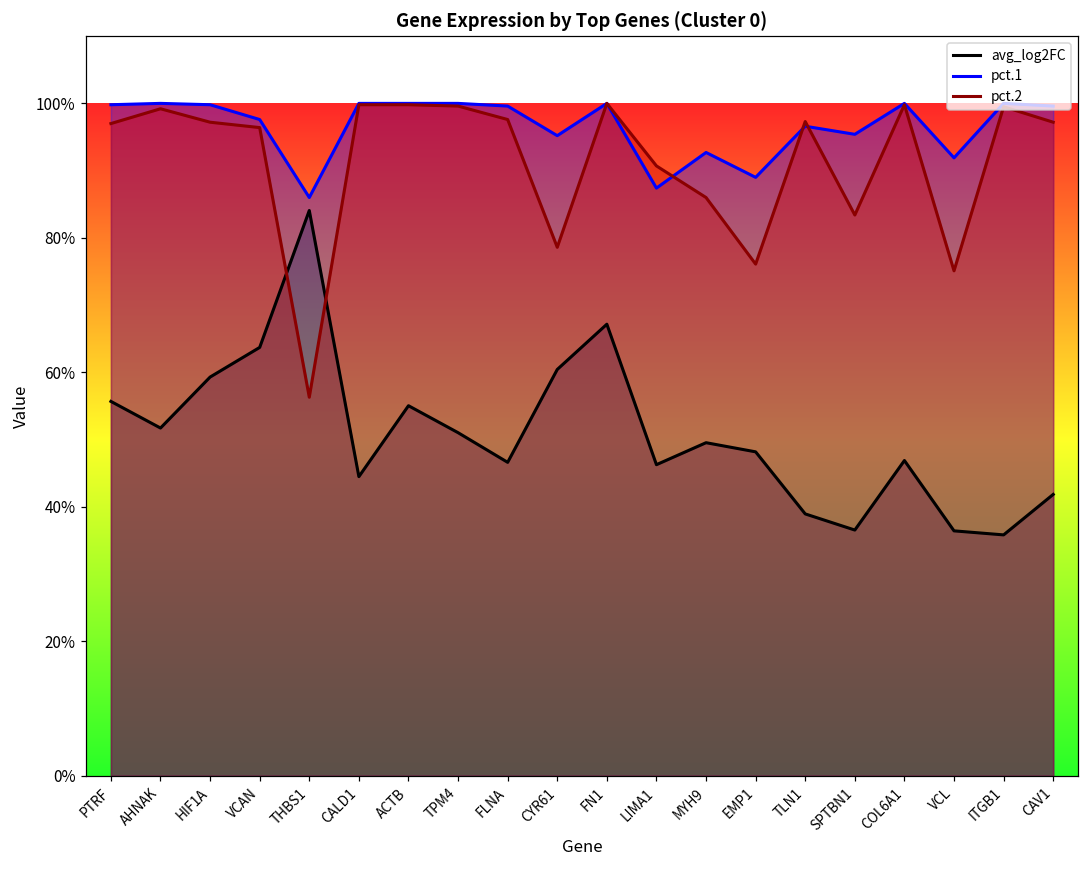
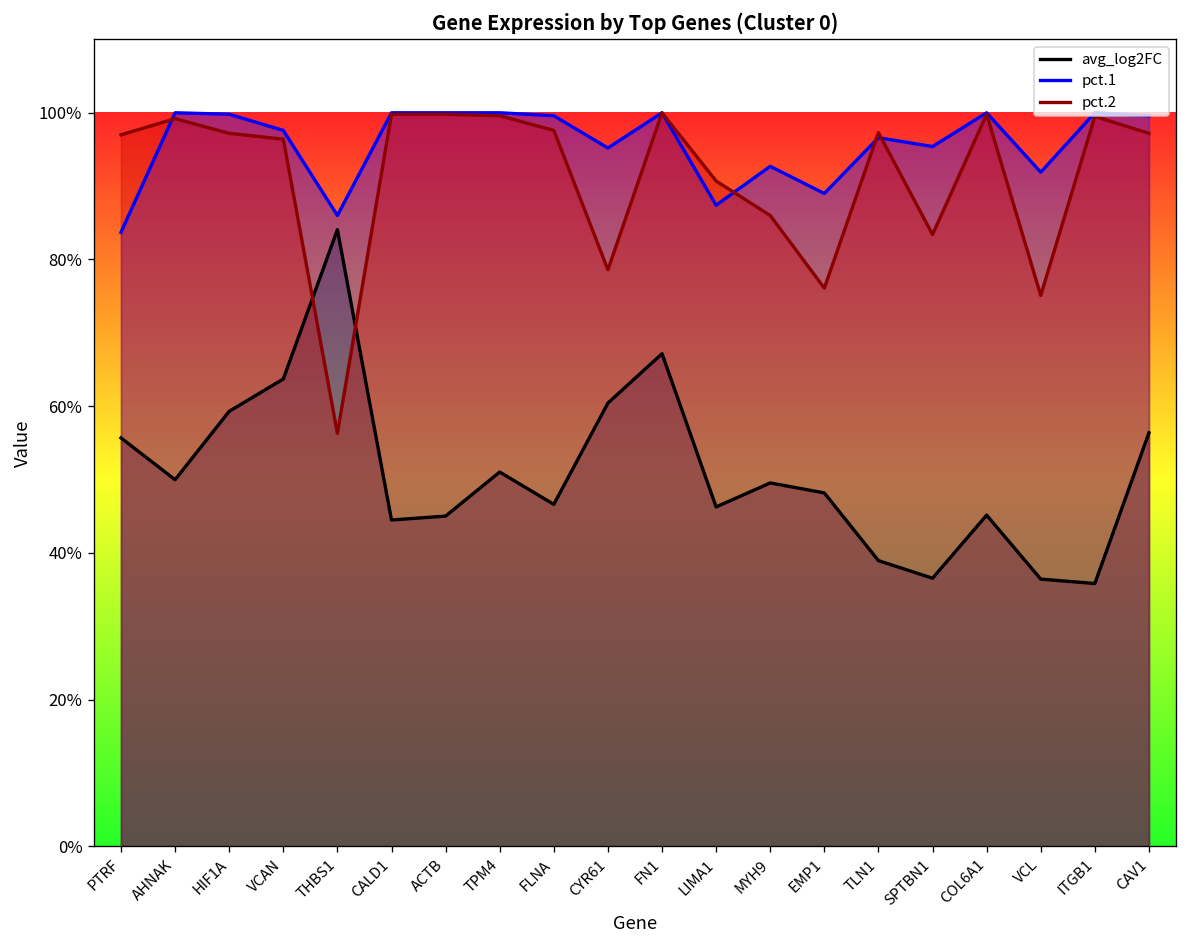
  {
    "avg_log2FC": {
      "PTRF": "56%",
-     "AHNAK": "52%",
+     "AHNAK": "50%",
      "HIF1A": "59%",
      "VCAN": "64%",
      "THBS1": "84%",
      "CALD1": "44%",
-     "ACTB": "55%",
+     "ACTB": "45%",
      "TPM4": "51%",
      "FLNA": "47%",
      "CYR61": "60%",
      "FN1": "67%",
      "LIMA1": "46%",
      "MYH9": "50%",
      "EMP1": "48%",
      "TLN1": "39%",
      "SPTBN1": "37%",
-     "COL6A1": "47%",
+     "COL6A1": "45%",
      "VCL": "36%",
      "ITGB1": "36%",
-     "CAV1": "42%"
+     "CAV1": "56%"
    },
    "pct.1": {
-     "PTRF": "100%",
+     "PTRF": "84%",
      "AHNAK": "100%",
      "HIF1A": "100%",
      "VCAN": "98%",
      "THBS1": "86%",
      "FLNA": "100%",
      "CYR61": "95%",
      "LIMA1": "87%",
      "MYH9": "93%",
      "EMP1": "89%",
      "TLN1": "97%",
      "SPTBN1": "95%",
      "VCL": "92%"
    }
  }
